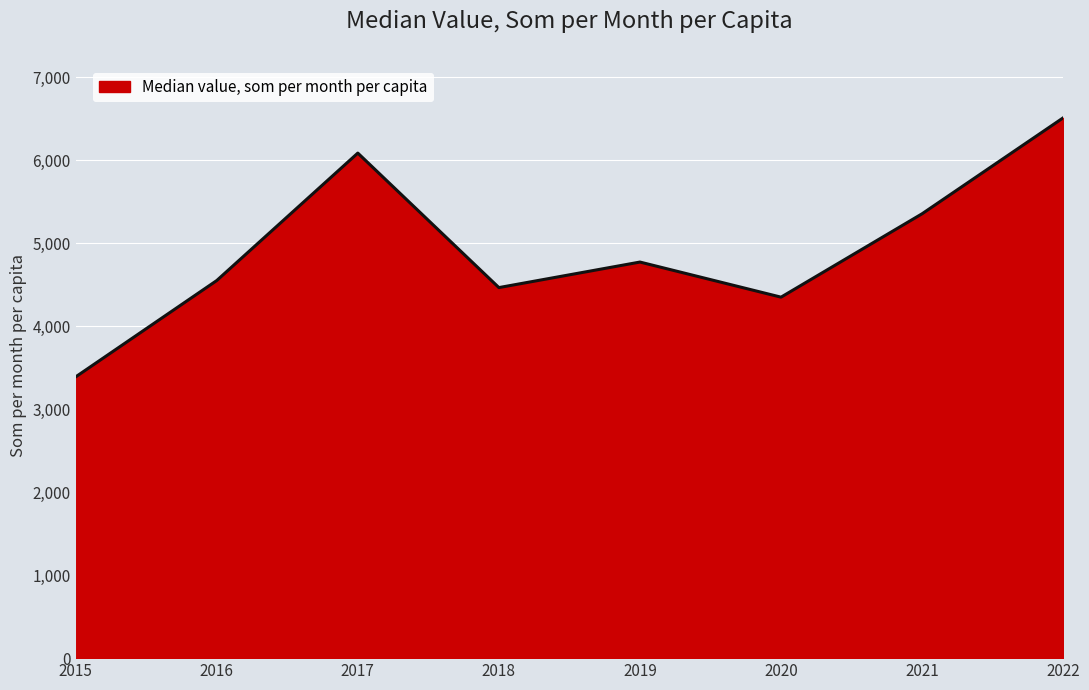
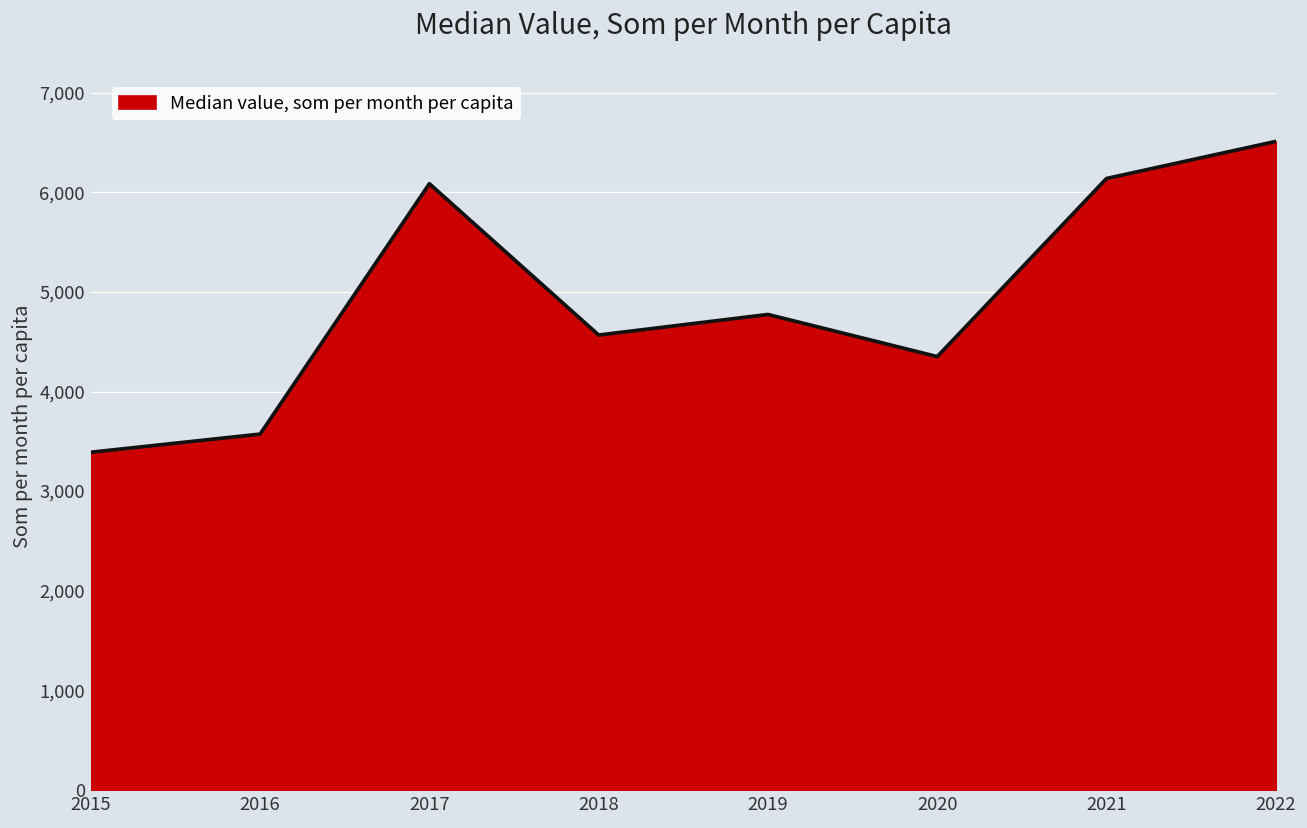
  {
    "2015": "3,400",
-   "2016": "4,600",
+   "2016": "3,600",
    "2017": "6,100",
-   "2018": "4,500",
+   "2018": "4,600",
    "2019": "4,800",
    "2020": "4,400",
-   "2021": "5,400",
+   "2021": "6,100",
    "2022": "6,500"
  }
